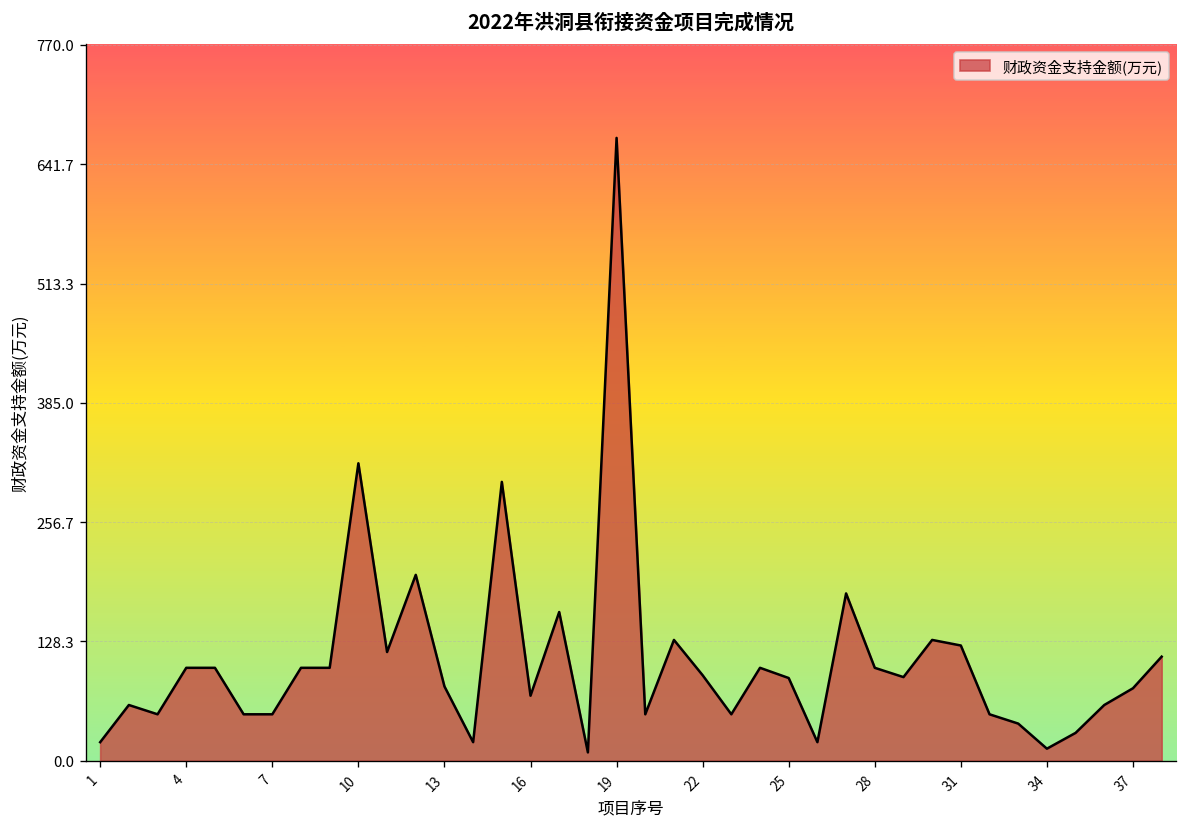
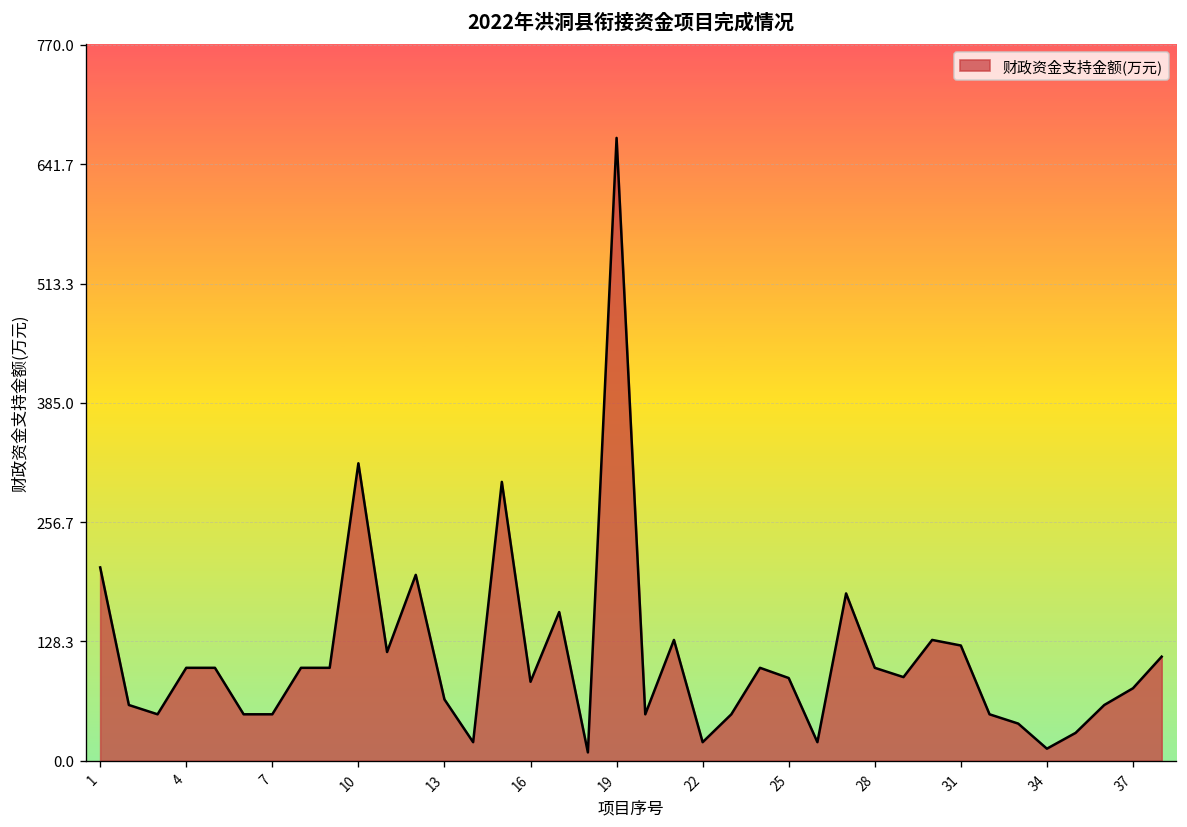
  {
-   "1": 20,
+   "1": 210,
    "4": 100,
    "7": 50,
    "10": 320,
-   "13": 80,
-   "16": 70,
+   "13": 70,
+   "16": 90,
    "19": 670,
-   "22": 90,
+   "22": 20,
    "25": 90,
    "28": 100,
    "31": 120,
    "34": 10,
    "37": 80
  }
